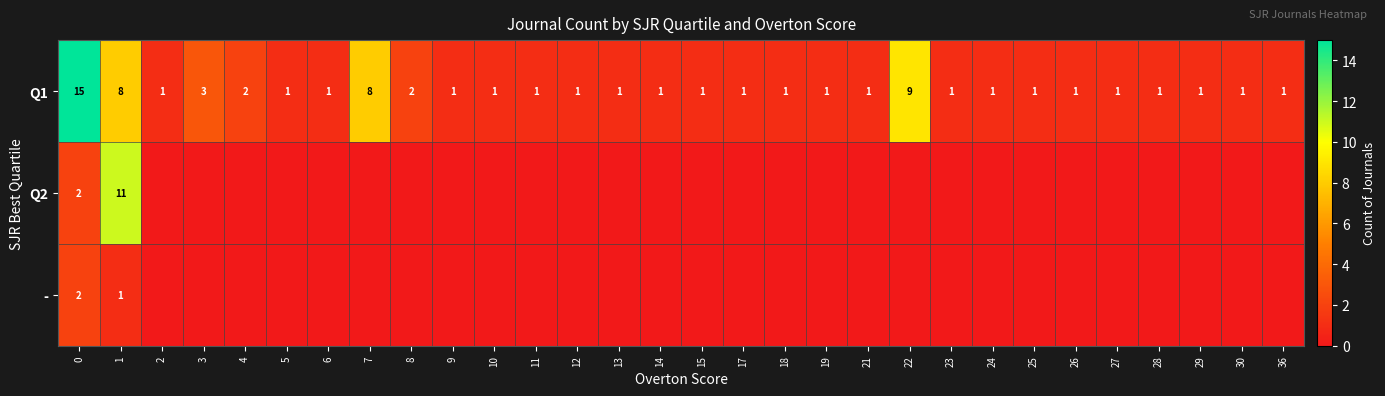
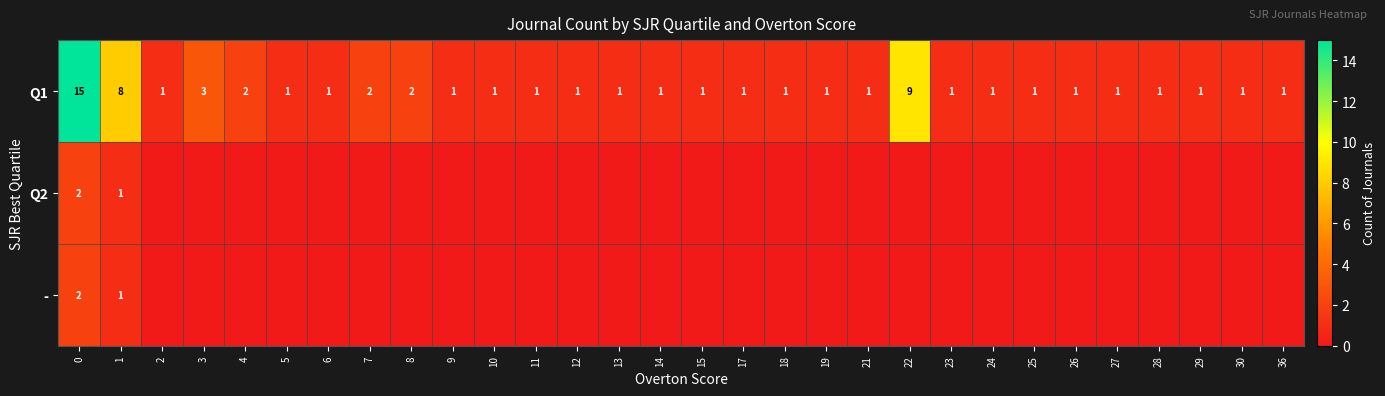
  {
    "Q1": {
      "0": 15,
      "1": 8,
      "2": 1,
      "3": 3,
      "4": 2,
      "5": 1,
      "6": 1,
-     "7": 8,
+     "7": 2,
      "8": 2,
      "9": 1,
      "10": 1,
      "11": 1,
      "12": 1,
      "13": 1,
      "14": 1,
      "15": 1,
      "17": 1,
      "18": 1,
      "19": 1,
      "21": 1,
      "22": 9,
      "23": 1,
      "24": 1,
      "25": 1,
      "26": 1,
      "27": 1,
      "28": 1,
      "29": 1,
      "30": 1,
      "36": 1
    },
    "Q2": {
      "0": 2,
-     "1": 11
+     "1": 1
    },
    "-": {
      "0": 2,
      "1": 1
    }
  }
